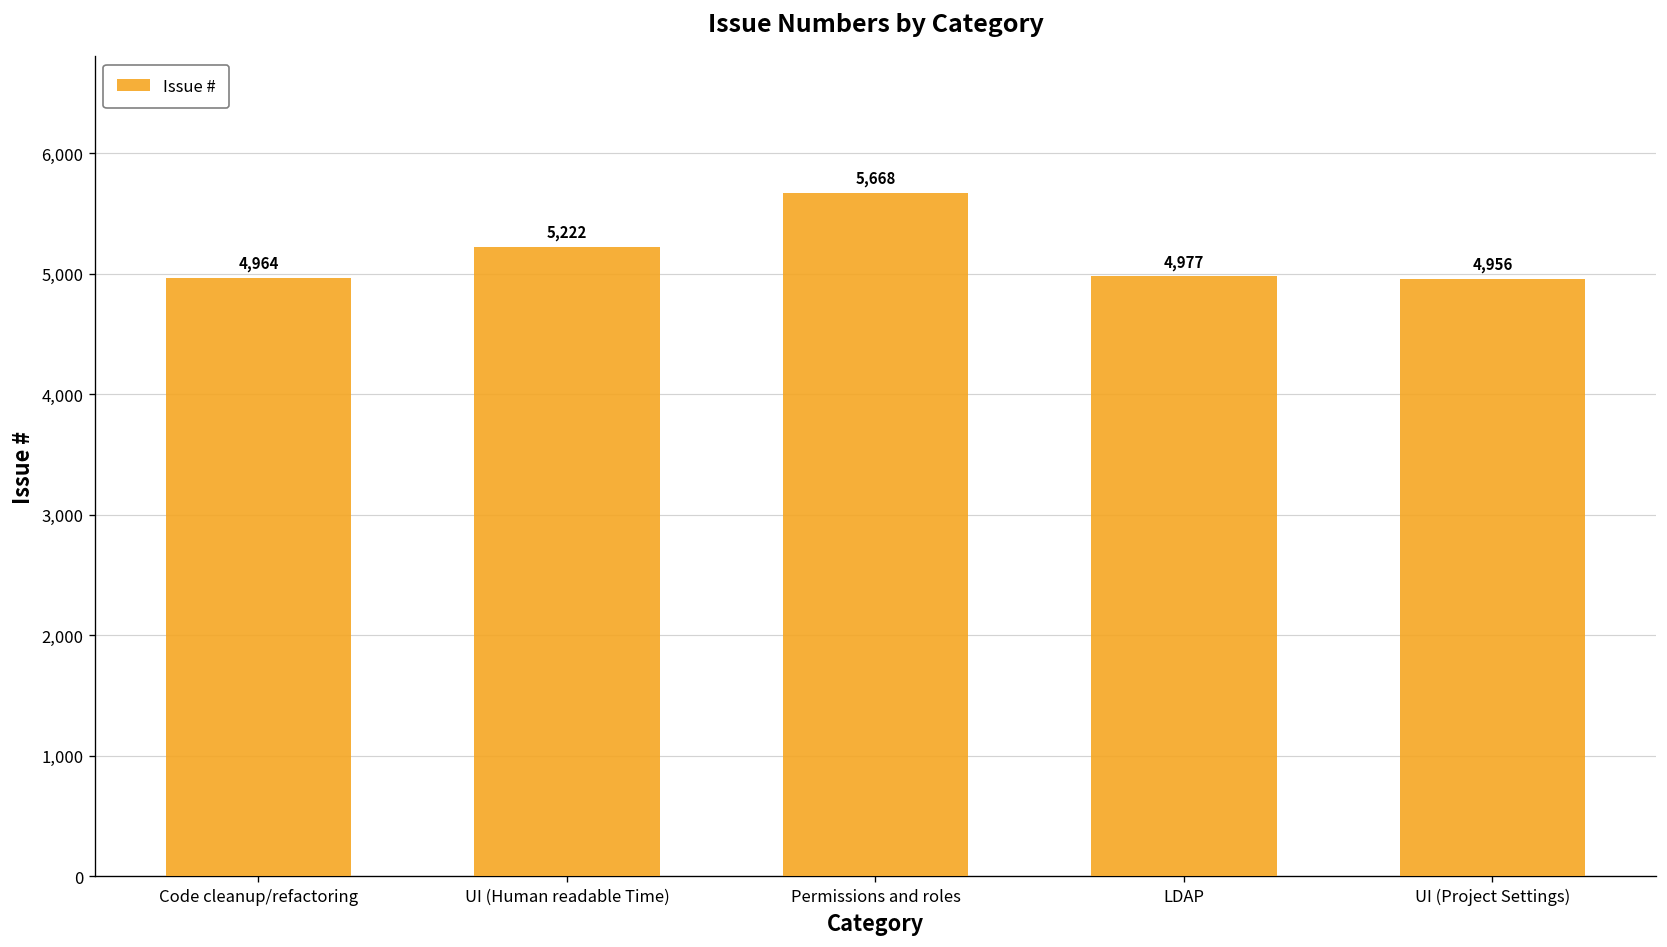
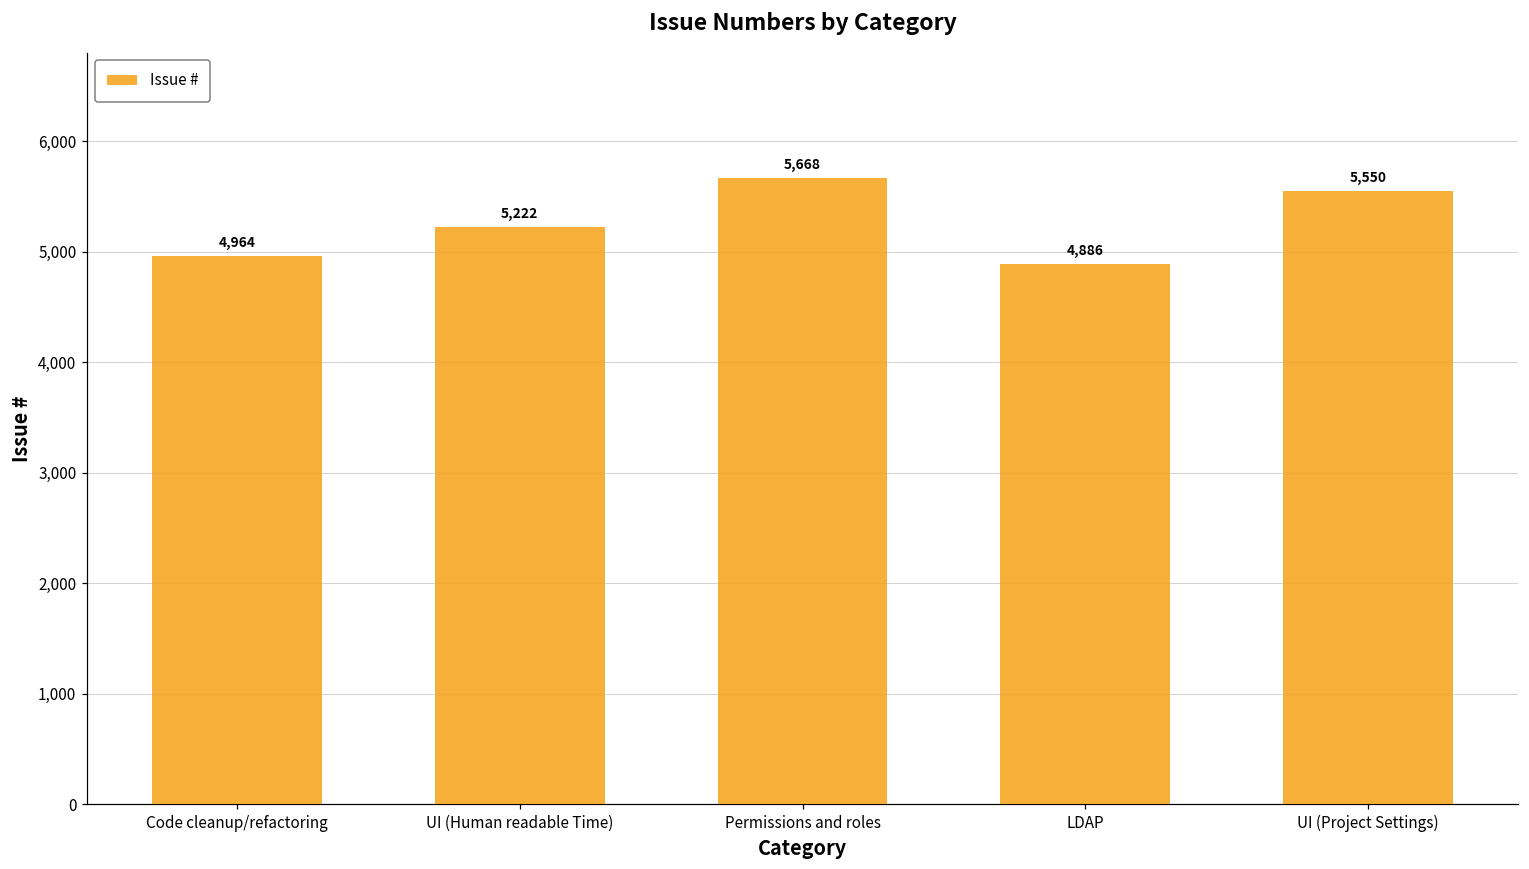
  {
    "Code cleanup/refactoring": "4,964",
    "UI (Human readable Time)": "5,222",
    "Permissions and roles": "5,668",
-   "LDAP": "4,977",
-   "UI (Project Settings)": "4,956"
+   "LDAP": "4,886",
+   "UI (Project Settings)": "5,550"
  }
